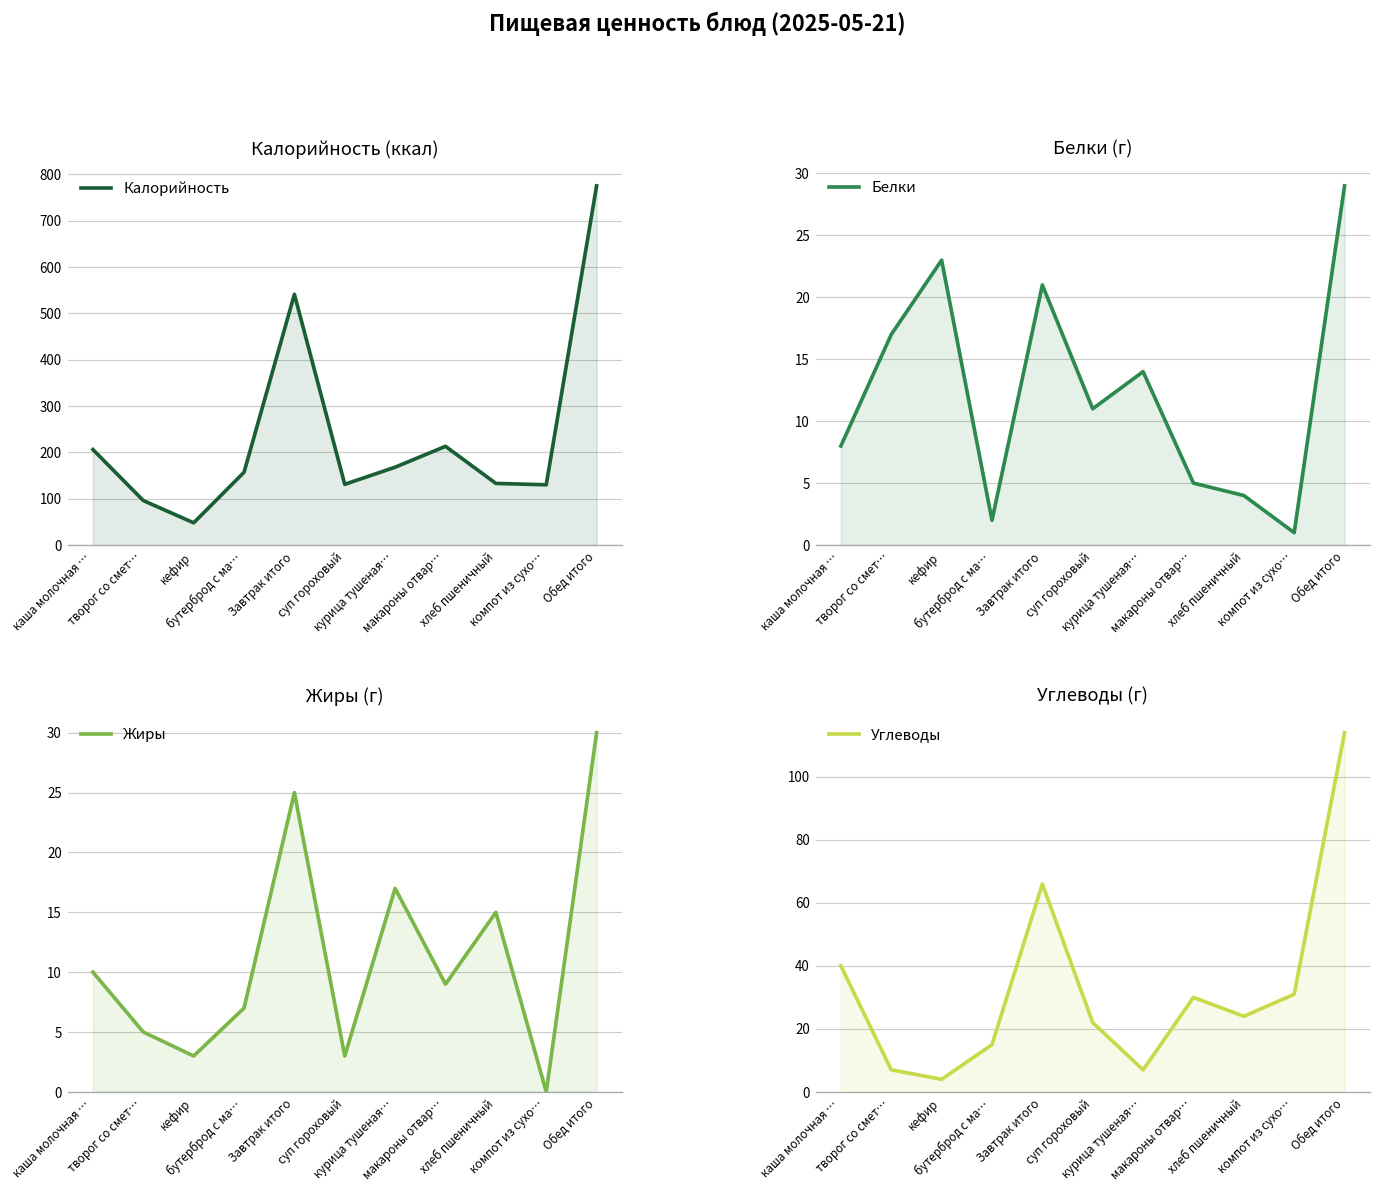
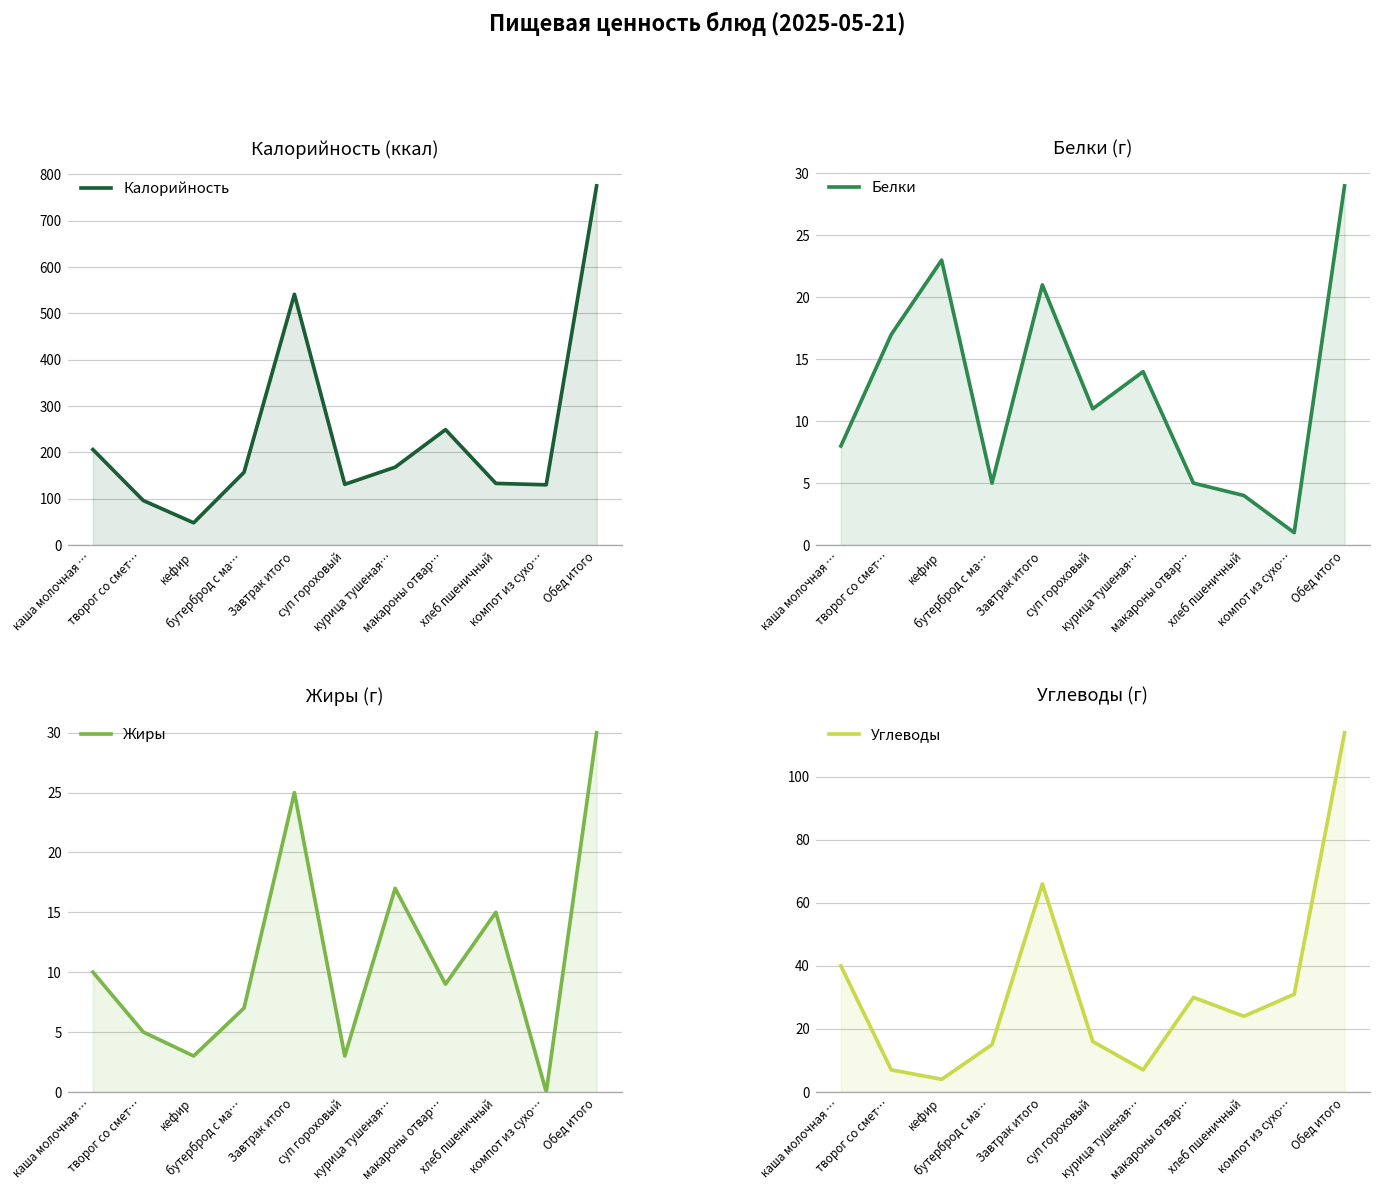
  {
    "Калорийность (ккал)": {
      "каша молочная …": 210,
      "творог со смет…": 100,
      "кефир": 50,
      "бутерброд с ма…": 160,
      "Завтрак итого": 540,
      "суп гороховый": 130,
      "курица тушеная…": 170,
-     "макароны отвар…": 210,
+     "макароны отвар…": 250,
      "хлеб пшеничный": 130,
      "компот из сухо…": 130,
      "Обед итого": 780
    },
    "Белки (г)": {
      "каша молочная …": 8,
      "творог со смет…": 17,
      "кефир": 23,
-     "бутерброд с ма…": 2,
+     "бутерброд с ма…": 5,
      "Завтрак итого": 21,
      "суп гороховый": 11,
      "курица тушеная…": 14,
      "макароны отвар…": 5,
      "хлеб пшеничный": 4,
      "компот из сухо…": 1,
      "Обед итого": 29
    },
    "Жиры (г)": {
      "каша молочная …": 10,
      "творог со смет…": 5,
      "кефир": 3,
      "бутерброд с ма…": 7,
      "Завтрак итого": 25,
      "суп гороховый": 3,
      "курица тушеная…": 17,
      "макароны отвар…": 9,
      "хлеб пшеничный": 15,
      "компот из сухо…": 0,
      "Обед итого": 30
    },
    "Углеводы (г)": {
      "каша молочная …": 40,
      "творог со смет…": 7,
      "кефир": 4,
      "бутерброд с ма…": 15,
      "Завтрак итого": 66,
-     "суп гороховый": 22,
+     "суп гороховый": 16,
      "курица тушеная…": 7,
      "макароны отвар…": 30,
      "хлеб пшеничный": 24,
      "компот из сухо…": 31,
      "Обед итого": 114
    }
  }
